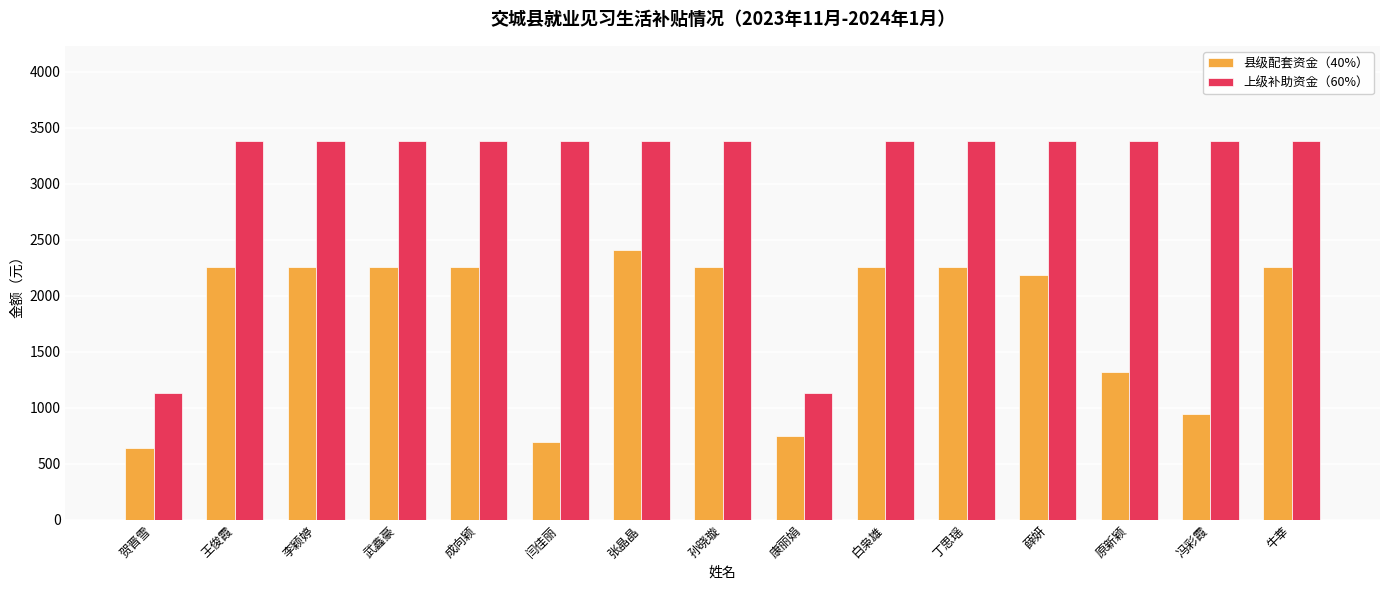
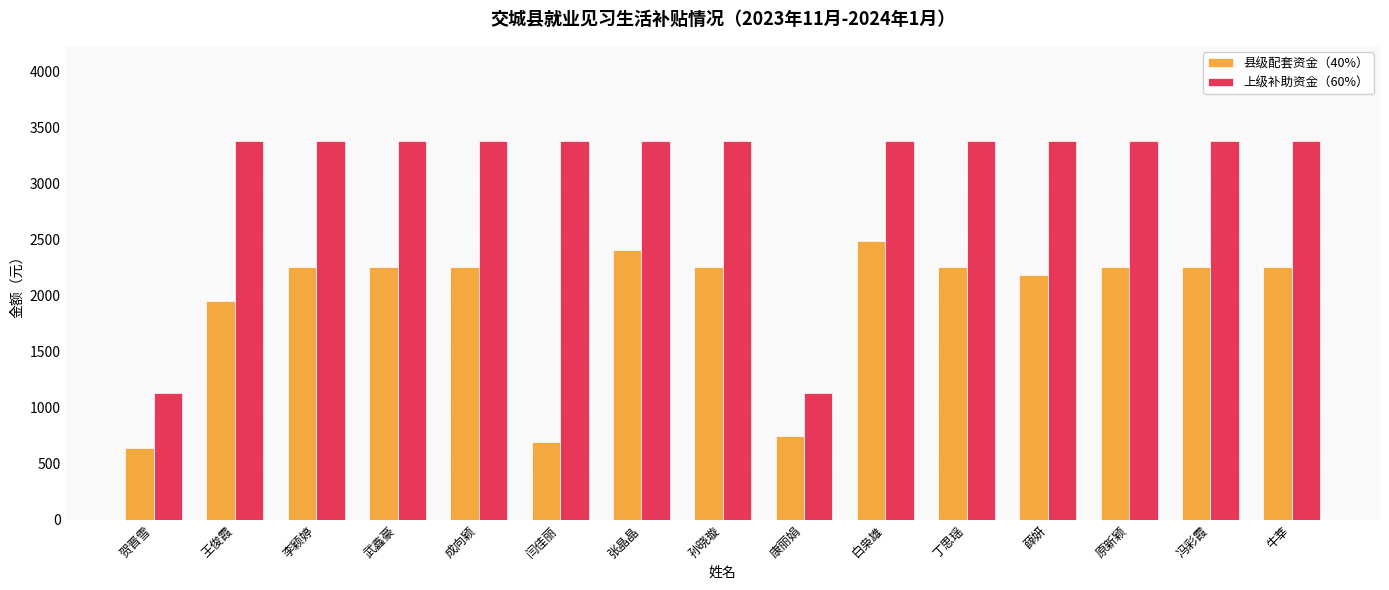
  {
    "县级配套资金（40%）": {
      "贺晋雪": 650,
-     "王俊霞": 2260,
+     "王俊霞": 1960,
      "李颖婷": 2260,
      "武鑫豪": 2260,
      "成向颖": 2260,
      "闫佳丽": 700,
      "张晶晶": 2410,
      "孙晓璇": 2260,
      "康丽娟": 750,
-     "白枭雄": 2260,
+     "白枭雄": 2490,
      "丁思瑶": 2260,
      "薛妍": 2180,
-     "原新颖": 1320,
-     "冯彩霞": 940,
+     "原新颖": 2260,
+     "冯彩霞": 2260,
      "牛莘": 2260
    },
    "上级补助资金（60%）": {
      "贺晋雪": 1130,
      "王俊霞": 3380,
      "李颖婷": 3380,
      "武鑫豪": 3380,
      "成向颖": 3380,
      "闫佳丽": 3380,
      "张晶晶": 3380,
      "孙晓璇": 3380,
      "康丽娟": 1130,
      "白枭雄": 3380,
      "丁思瑶": 3380,
      "薛妍": 3380,
      "原新颖": 3380,
      "冯彩霞": 3380,
      "牛莘": 3380
    }
  }
